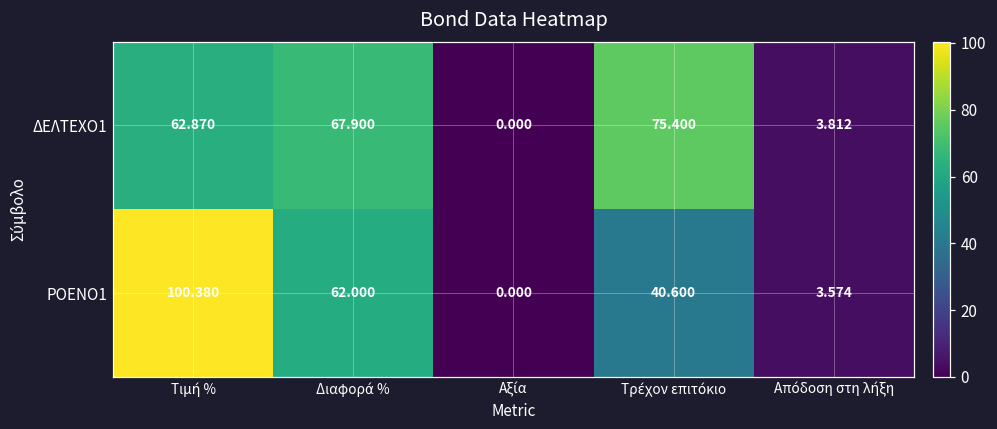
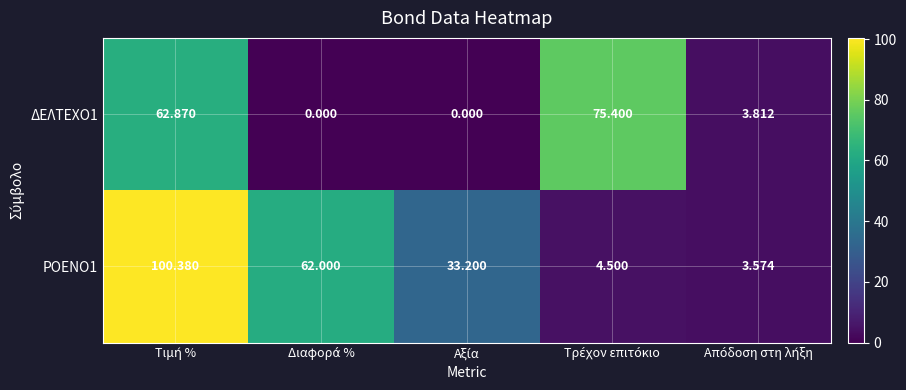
  {
    "ΔΕΛΤΕΧΟ1": {
      "Τιμή %": 62.870,
-     "Διαφορά %": 67.900,
+     "Διαφορά %": 0.000,
      "Αξία": 0.000,
      "Τρέχον επιτόκιο": 75.400,
      "Απόδοση στη λήξη": 3.812
    },
    "ΡΟΕΝΟ1": {
      "Τιμή %": 100.380,
      "Διαφορά %": 62.000,
-     "Αξία": 0.000,
-     "Τρέχον επιτόκιο": 40.600,
+     "Αξία": 33.200,
+     "Τρέχον επιτόκιο": 4.500,
      "Απόδοση στη λήξη": 3.574
    }
  }
